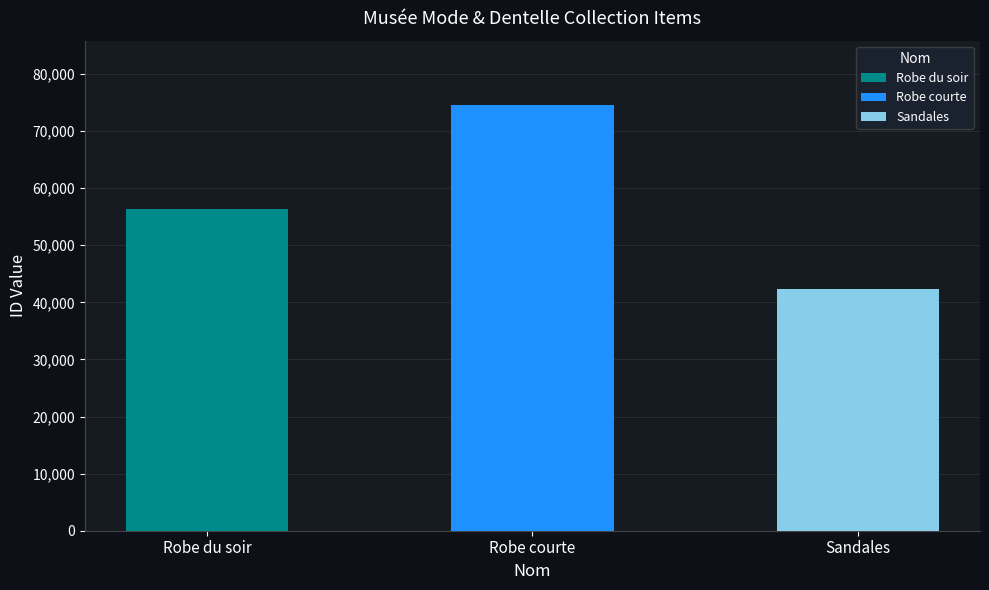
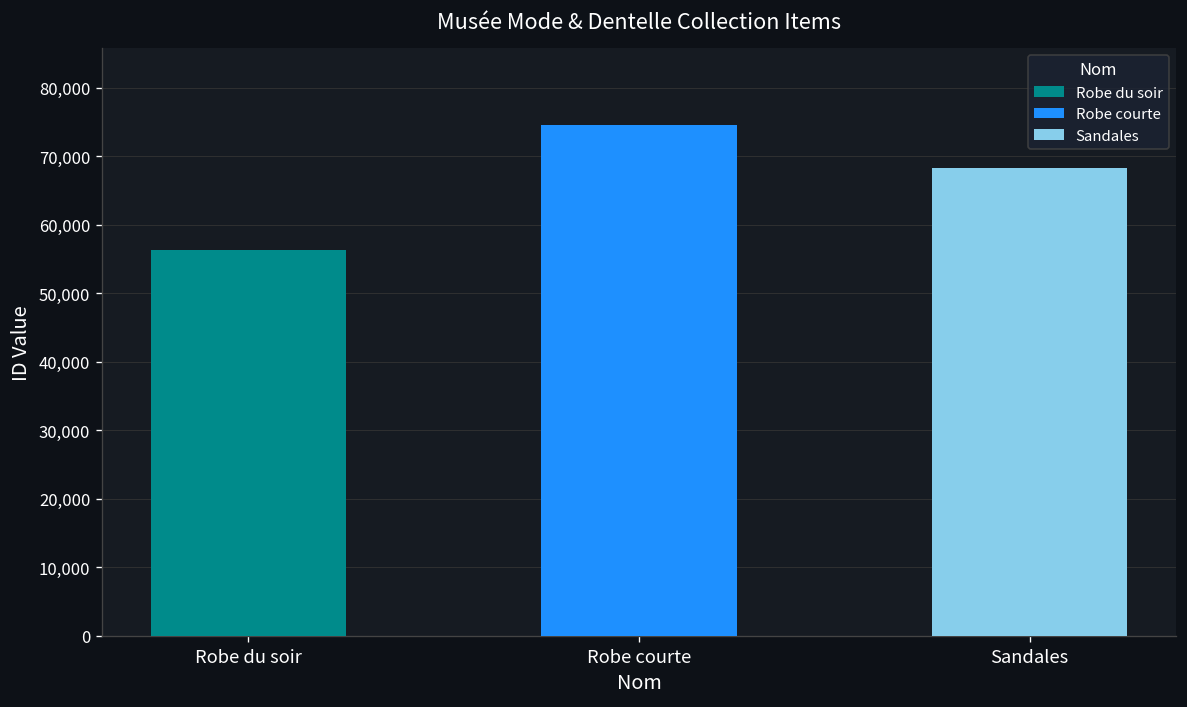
  {
    "Robe du soir": "56,000",
    "Robe courte": "75,000",
-   "Sandales": "42,000"
+   "Sandales": "68,000"
  }
